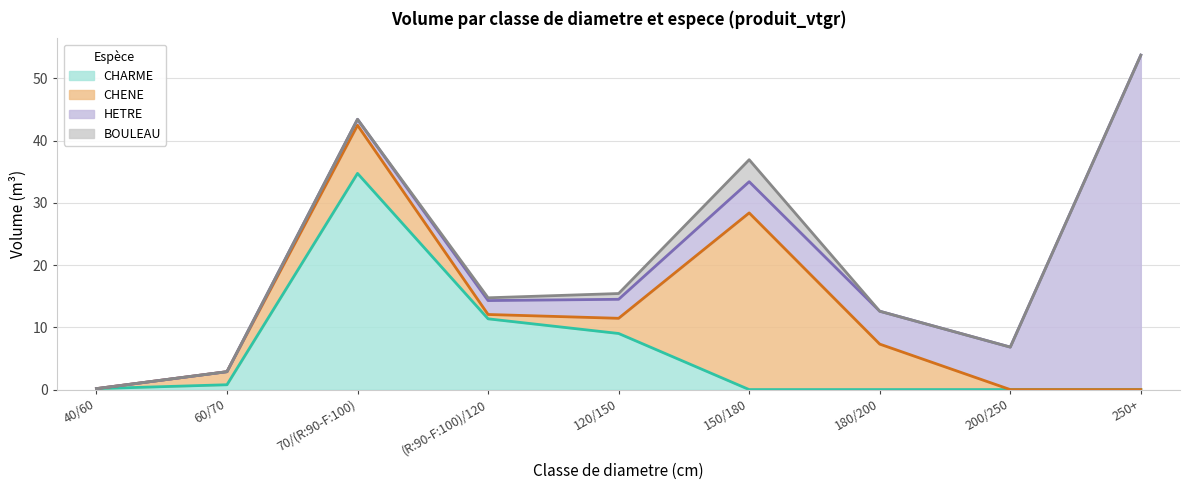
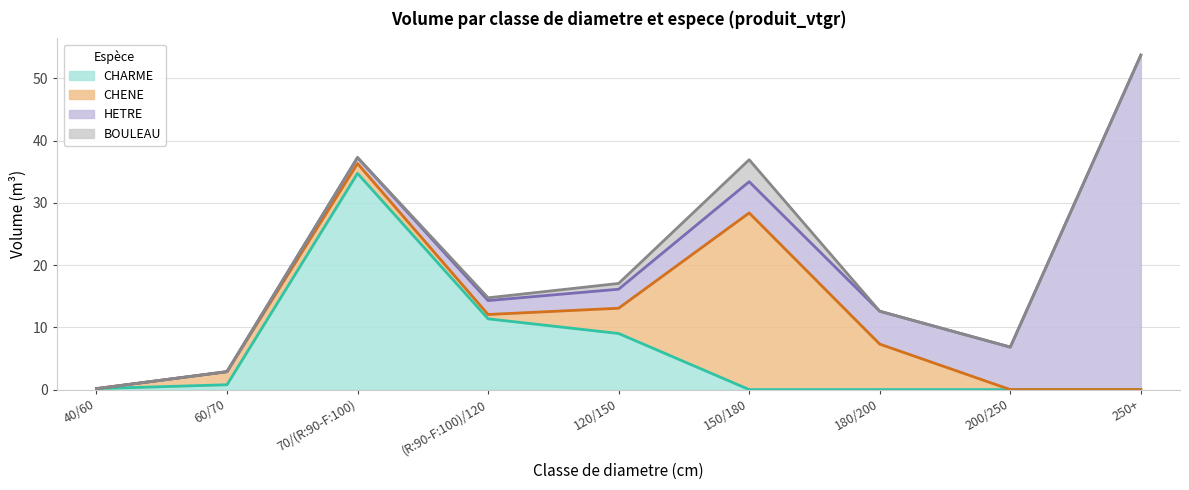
  {
    "CHENE": {
-     "70/(R:90-F:100)": 8,
+     "70/(R:90-F:100)": 2,
      "(R:90-F:100)/120": 1,
-     "120/150": 2,
+     "120/150": 4,
      "150/180": 28,
      "180/200": 7
    }
  }
